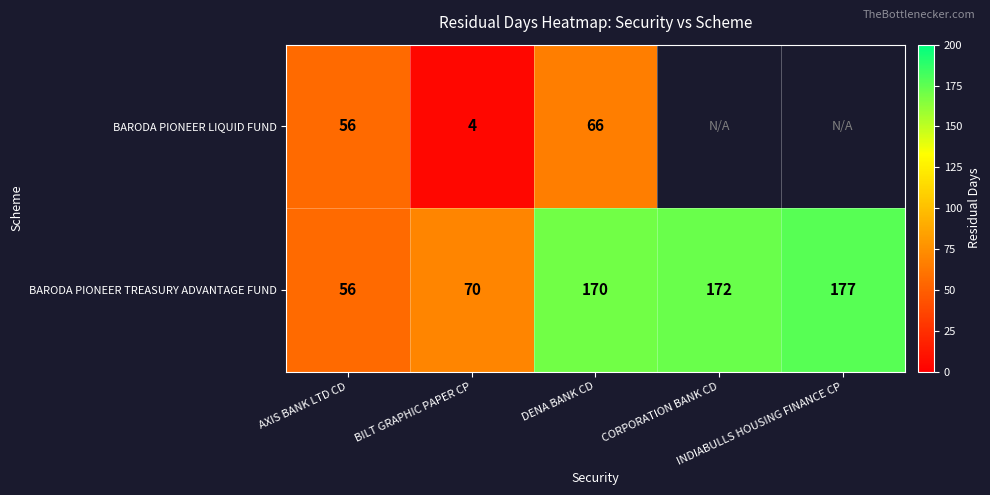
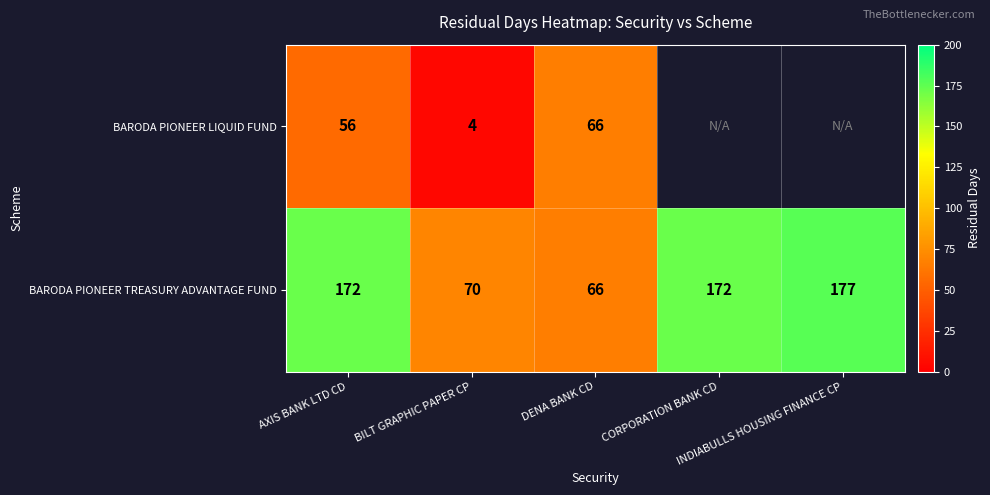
  {
    "BARODA PIONEER LIQUID FUND": {
      "AXIS BANK LTD CD": 56,
      "BILT GRAPHIC PAPER CP": 4,
      "DENA BANK CD": 66
    },
    "BARODA PIONEER TREASURY ADVANTAGE FUND": {
-     "AXIS BANK LTD CD": 56,
+     "AXIS BANK LTD CD": 172,
      "BILT GRAPHIC PAPER CP": 70,
-     "DENA BANK CD": 170,
+     "DENA BANK CD": 66,
      "CORPORATION BANK CD": 172,
      "INDIABULLS HOUSING FINANCE CP": 177
    }
  }
